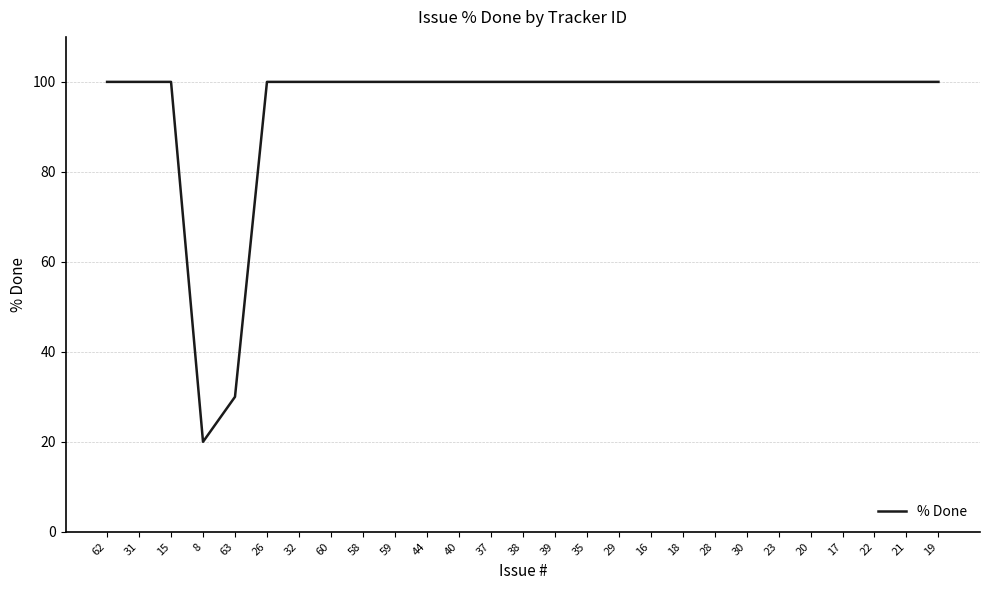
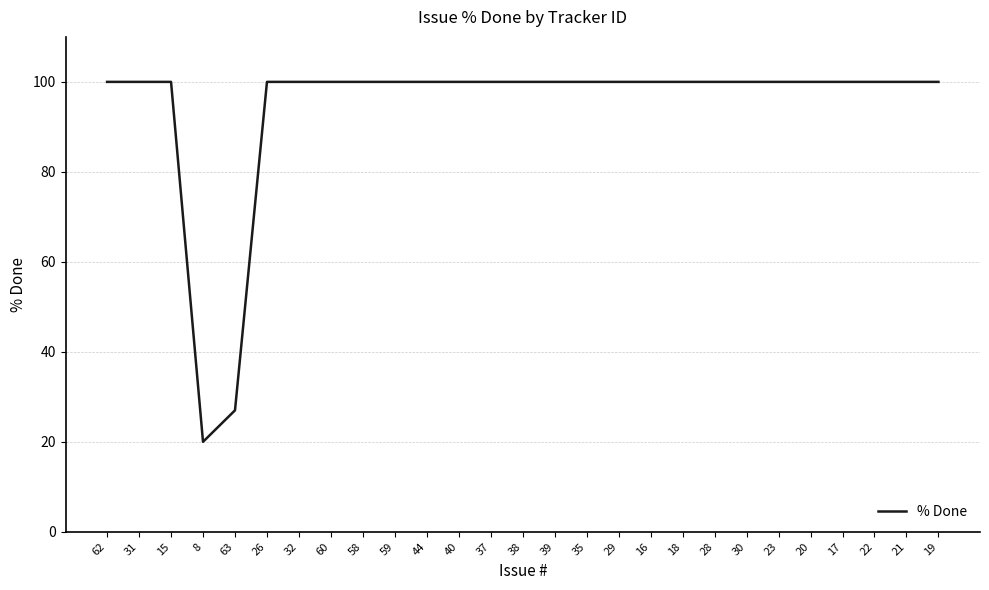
  {
    "62": 100,
    "31": 100,
    "15": 100,
    "8": 20,
-   "63": 30,
+   "63": 27,
    "26": 100,
    "32": 100,
    "60": 100,
    "58": 100,
    "59": 100,
    "44": 100,
    "40": 100,
    "37": 100,
    "38": 100,
    "39": 100,
    "35": 100,
    "29": 100,
    "16": 100,
    "18": 100,
    "28": 100,
    "30": 100,
    "23": 100,
    "20": 100,
    "17": 100,
    "22": 100,
    "21": 100,
    "19": 100
  }
